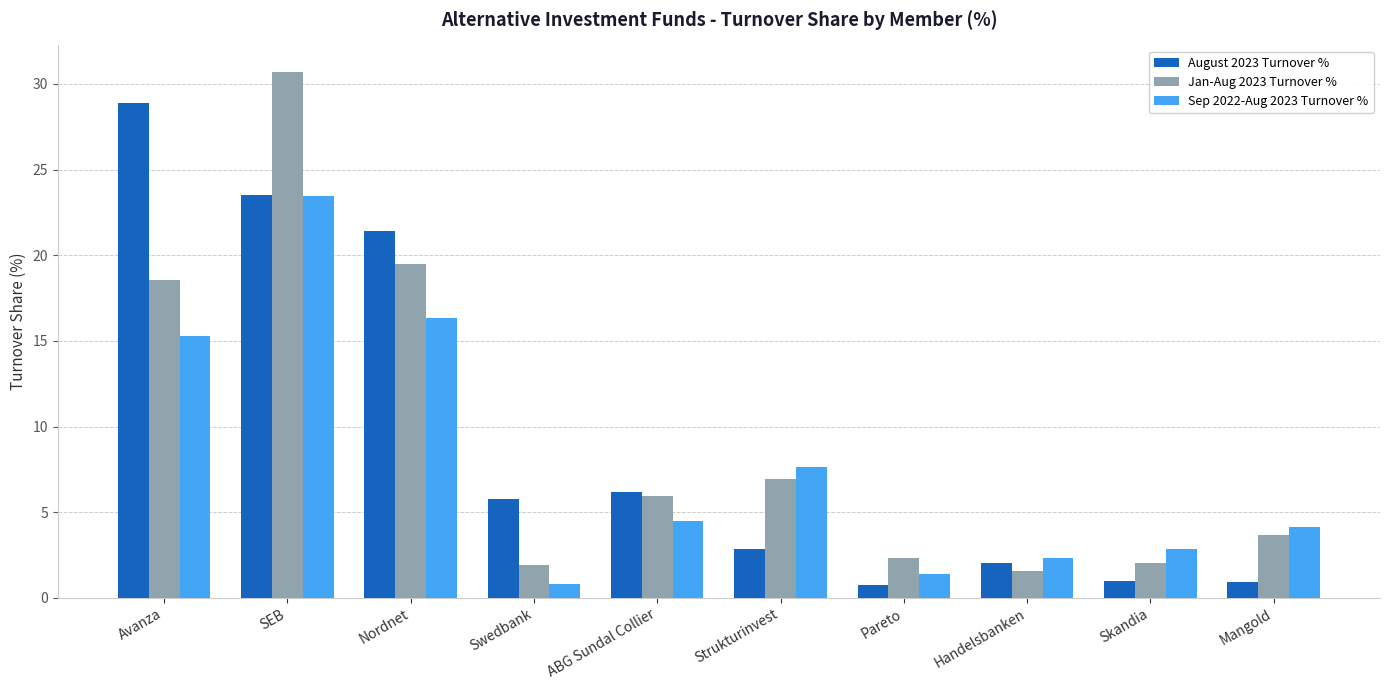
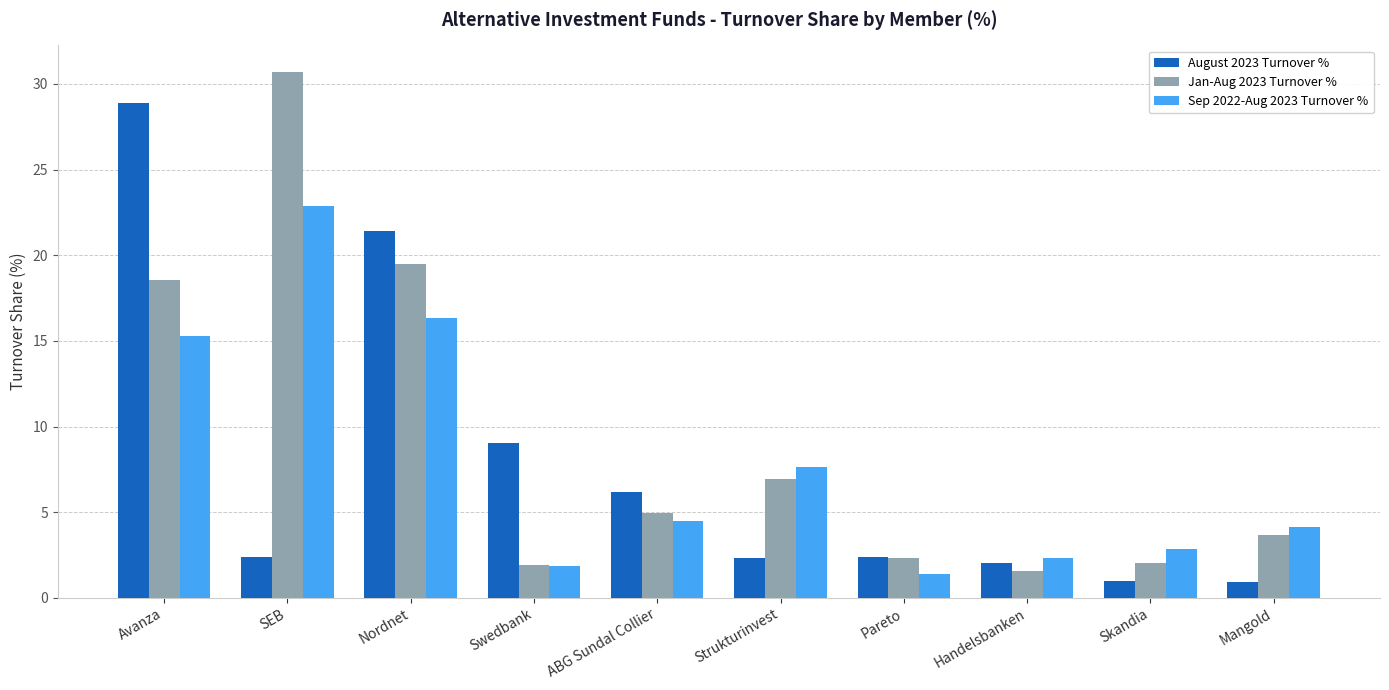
  {
    "August 2023 Turnover %": {
      "Avanza": 28.9,
-     "SEB": 23.5,
+     "SEB": 2.4,
      "Nordnet": 21.4,
-     "Swedbank": 5.8,
+     "Swedbank": 9.1,
      "ABG Sundal Collier": 6.2,
-     "Strukturinvest": 2.8,
-     "Pareto": 0.8,
+     "Strukturinvest": 2.3,
+     "Pareto": 2.4,
      "Handelsbanken": 2.0,
      "Skandia": 1.0,
      "Mangold": 0.9
    },
    "Jan-Aug 2023 Turnover %": {
      "Avanza": 18.6,
      "SEB": 30.7,
      "Nordnet": 19.5,
      "Swedbank": 1.9,
-     "ABG Sundal Collier": 5.9,
+     "ABG Sundal Collier": 4.9,
      "Strukturinvest": 6.9,
      "Pareto": 2.3,
      "Handelsbanken": 1.6,
      "Skandia": 2.0,
      "Mangold": 3.7
    },
    "Sep 2022-Aug 2023 Turnover %": {
      "Avanza": 15.3,
-     "SEB": 23.5,
+     "SEB": 22.9,
      "Nordnet": 16.3,
-     "Swedbank": 0.8,
+     "Swedbank": 1.9,
      "ABG Sundal Collier": 4.5,
      "Strukturinvest": 7.6,
      "Pareto": 1.4,
      "Handelsbanken": 2.3,
      "Skandia": 2.9,
      "Mangold": 4.1
    }
  }
